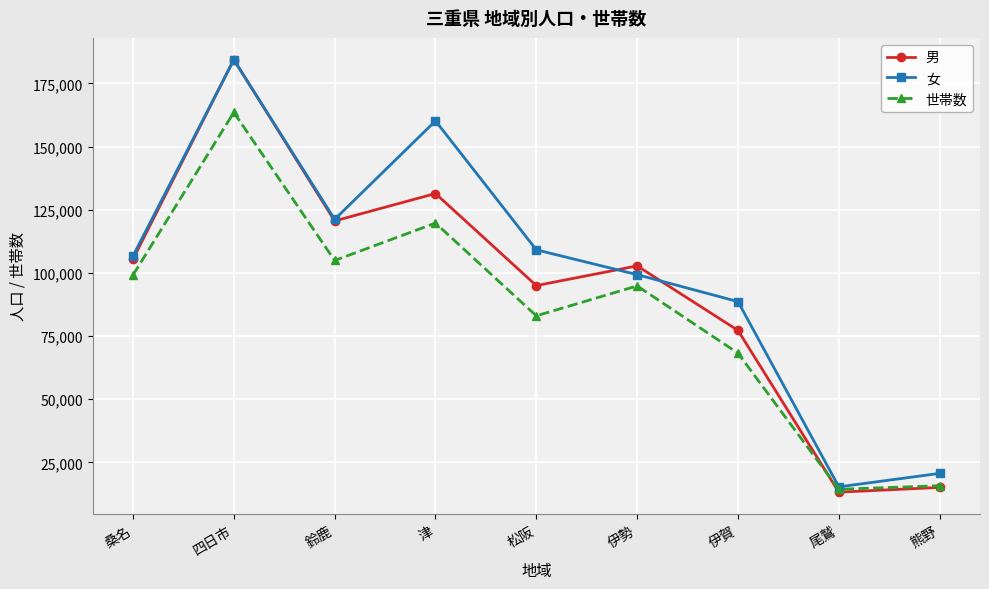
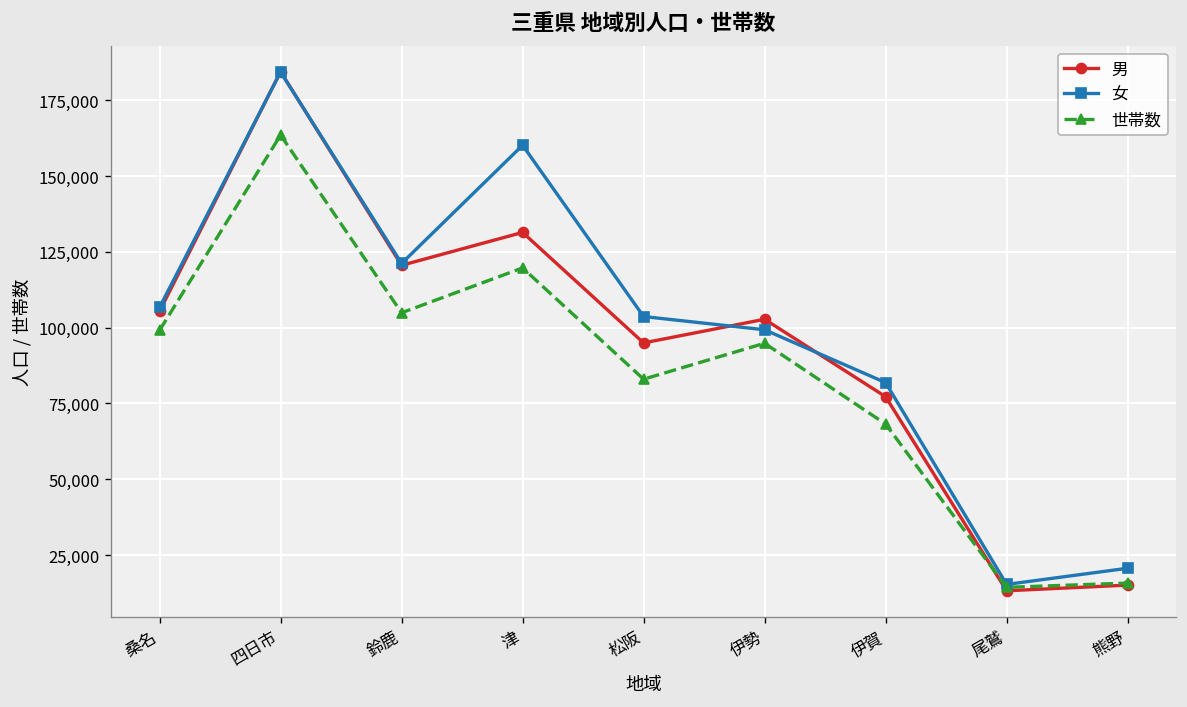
  {
    "男": {
      "桑名": "105,000",
      "津": "131,000",
      "松阪": "95,000",
      "伊勢": "103,000",
      "伊賀": "77,000",
      "尾鷲": "13,000"
    },
    "女": {
      "桑名": "107,000",
      "津": "160,000",
-     "松阪": "109,000",
+     "松阪": "104,000",
      "伊勢": "99,000",
-     "伊賀": "89,000",
+     "伊賀": "82,000",
      "熊野": "21,000"
    },
    "世帯数": {
      "桑名": "99,000",
      "四日市": "163,000",
      "鈴鹿": "105,000",
      "津": "120,000",
      "松阪": "83,000",
      "伊勢": "95,000",
      "伊賀": "68,000"
    }
  }
